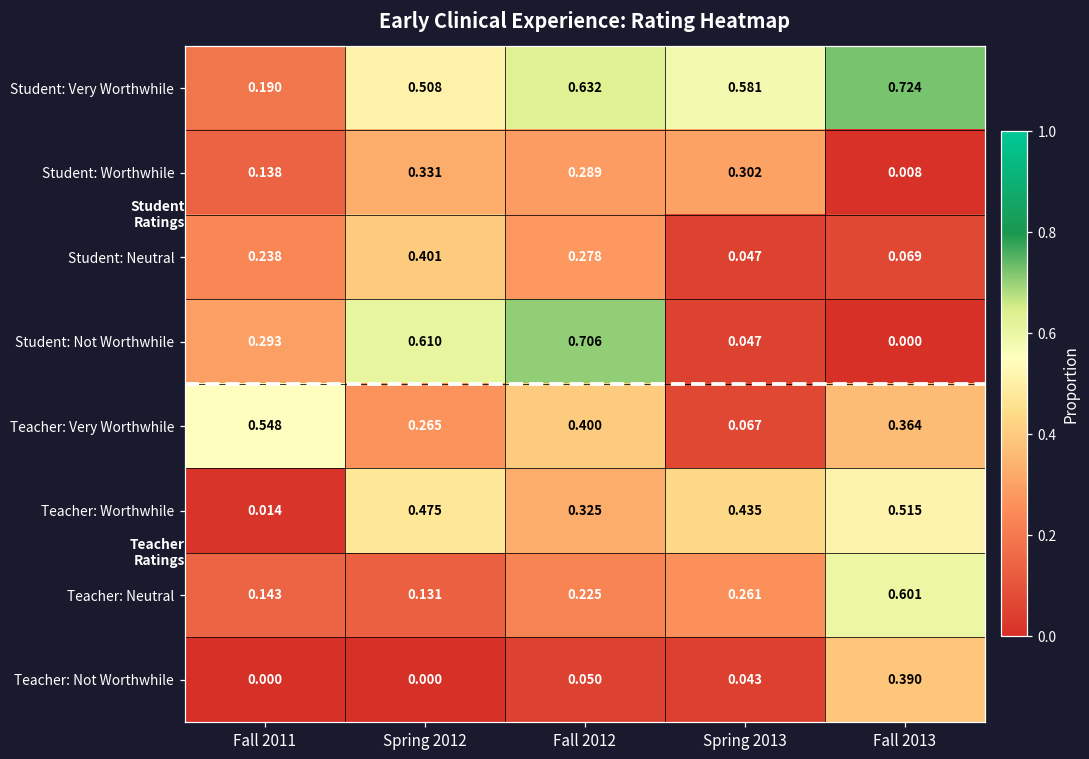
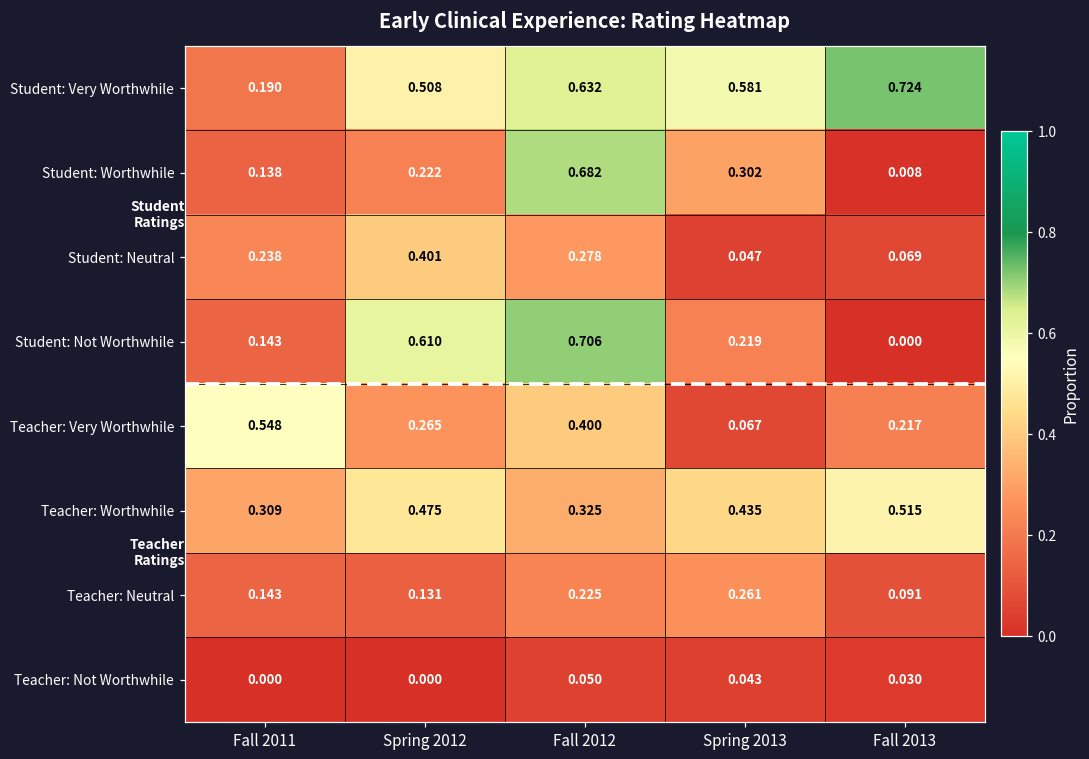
  {
    "Student: Very Worthwhile": {
      "Fall 2011": 0.190,
      "Spring 2012": 0.508,
      "Fall 2012": 0.632,
      "Spring 2013": 0.581,
      "Fall 2013": 0.724
    },
    "Student: Worthwhile": {
      "Fall 2011": 0.138,
-     "Spring 2012": 0.331,
-     "Fall 2012": 0.289,
+     "Spring 2012": 0.222,
+     "Fall 2012": 0.682,
      "Spring 2013": 0.302,
      "Fall 2013": 0.008
    },
    "Student: Neutral": {
      "Fall 2011": 0.238,
      "Spring 2012": 0.401,
      "Fall 2012": 0.278,
      "Spring 2013": 0.047,
      "Fall 2013": 0.069
    },
    "Student: Not Worthwhile": {
-     "Fall 2011": 0.293,
+     "Fall 2011": 0.143,
      "Spring 2012": 0.610,
      "Fall 2012": 0.706,
-     "Spring 2013": 0.047,
+     "Spring 2013": 0.219,
      "Fall 2013": 0.000
    },
    "Teacher: Very Worthwhile": {
      "Fall 2011": 0.548,
      "Spring 2012": 0.265,
      "Fall 2012": 0.400,
      "Spring 2013": 0.067,
-     "Fall 2013": 0.364
+     "Fall 2013": 0.217
    },
    "Teacher: Worthwhile": {
-     "Fall 2011": 0.014,
+     "Fall 2011": 0.309,
      "Spring 2012": 0.475,
      "Fall 2012": 0.325,
      "Spring 2013": 0.435,
      "Fall 2013": 0.515
    },
    "Teacher: Neutral": {
      "Fall 2011": 0.143,
      "Spring 2012": 0.131,
      "Fall 2012": 0.225,
      "Spring 2013": 0.261,
-     "Fall 2013": 0.601
+     "Fall 2013": 0.091
    },
    "Teacher: Not Worthwhile": {
      "Fall 2011": 0.000,
      "Spring 2012": 0.000,
      "Fall 2012": 0.050,
      "Spring 2013": 0.043,
-     "Fall 2013": 0.390
+     "Fall 2013": 0.030
    }
  }
